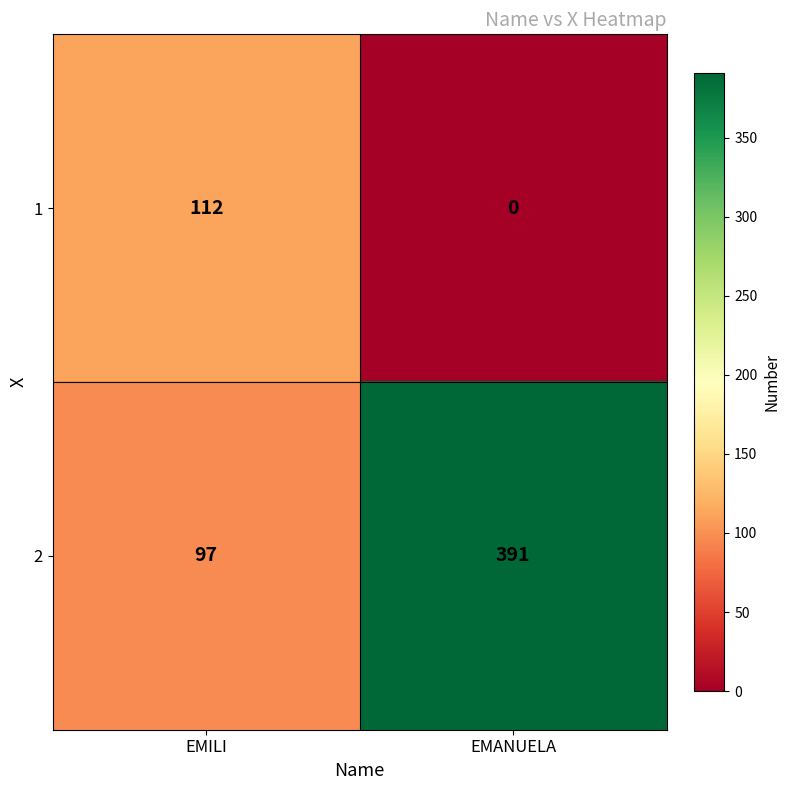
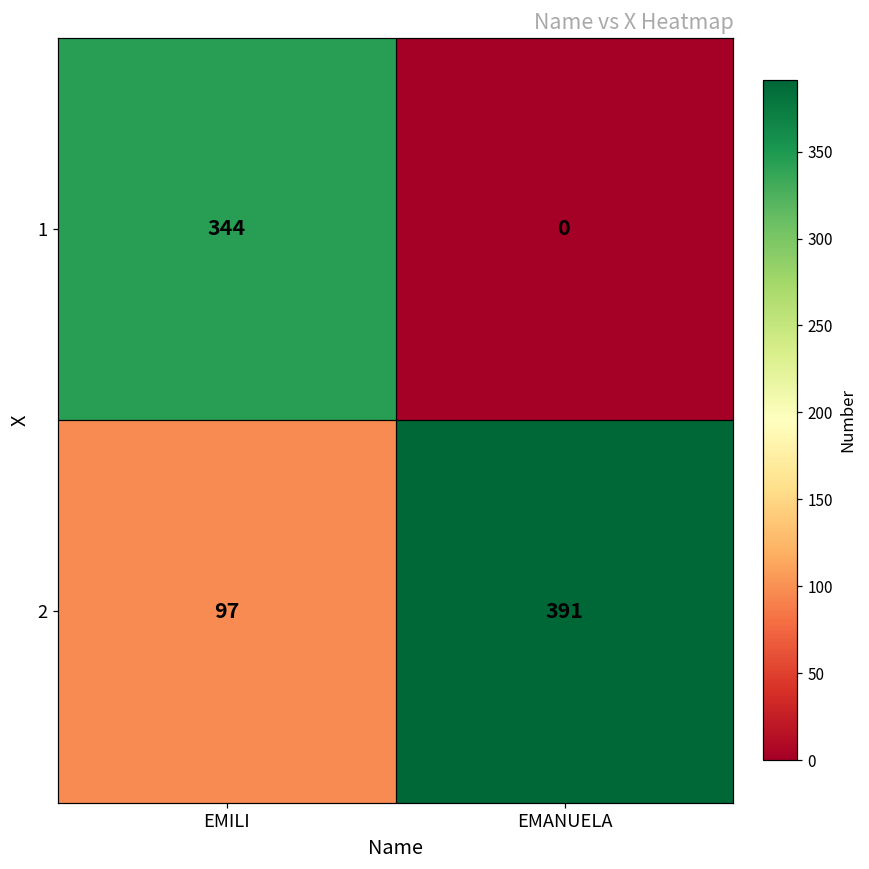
  {
    "1": {
-     "EMILI": 112,
+     "EMILI": 344,
      "EMANUELA": 0
    },
    "2": {
      "EMILI": 97,
      "EMANUELA": 391
    }
  }
